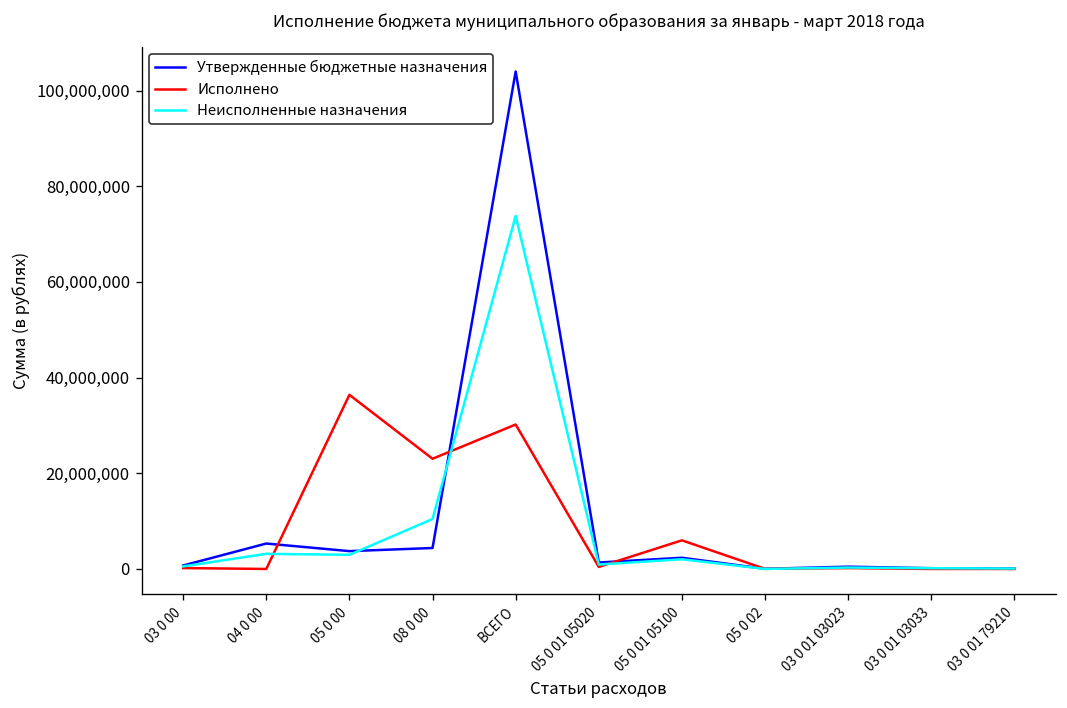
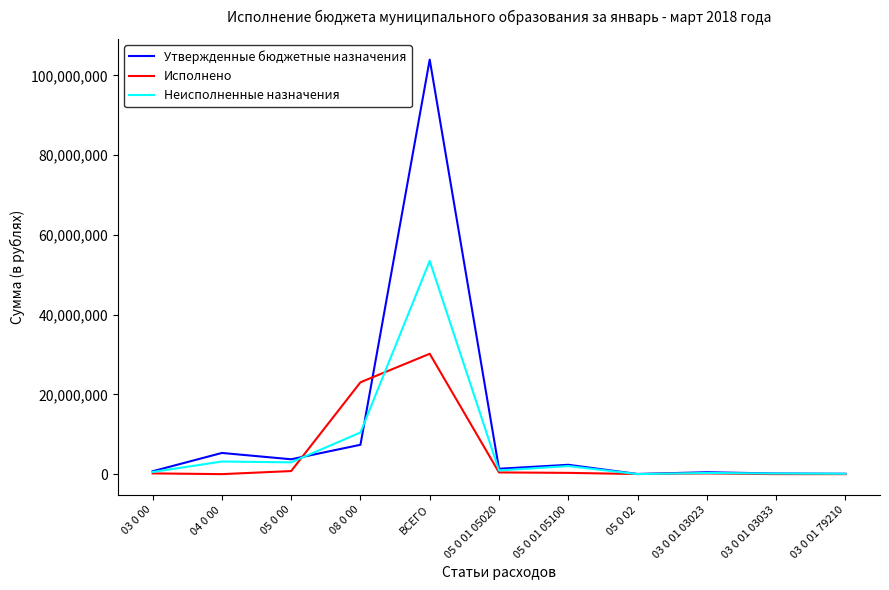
  {
    "Утвержденные бюджетные назначения": {
      "04 0 00": "5,000,000",
      "05 0 00": "4,000,000",
-     "08 0 00": "4,000,000",
+     "08 0 00": "7,000,000",
      "ВСЕГО": "104,000,000"
    },
    "Исполнено": {
      "04 0 00": "0",
-     "05 0 00": "36,000,000",
+     "05 0 00": "1,000,000",
      "08 0 00": "23,000,000",
      "ВСЕГО": "30,000,000",
-     "05 0 01 05100": "6,000,000"
+     "05 0 01 05100": "0"
    },
    "Неисполненные назначения": {
      "04 0 00": "3,000,000",
      "05 0 00": "3,000,000",
      "08 0 00": "10,000,000",
-     "ВСЕГО": "74,000,000"
+     "ВСЕГО": "53,000,000"
    }
  }
